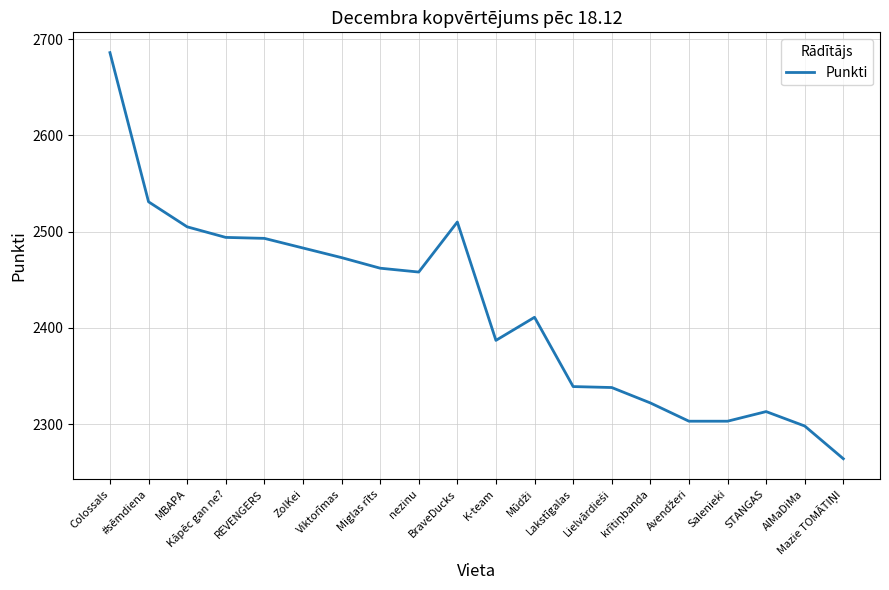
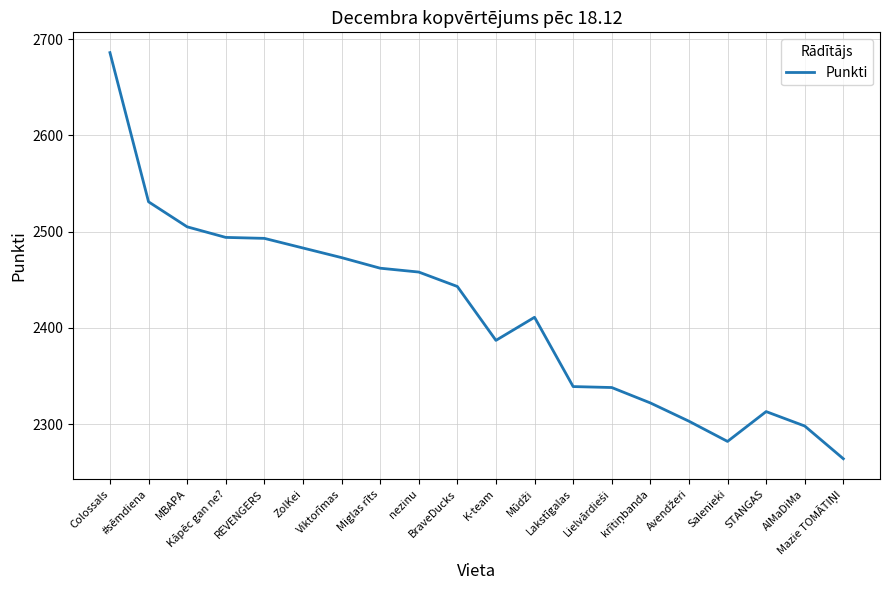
  {
    "Colossals": 2690,
    "#sēmdiena": 2530,
    "MBAPA": 2510,
    "Kāpēc gan ne?": 2490,
    "REVENGERS": 2490,
    "ZolKei": 2480,
    "Viktorīmas": 2470,
    "Miglas rīts": 2460,
    "nezinu": 2460,
-   "BraveDucks": 2510,
+   "BraveDucks": 2440,
    "K-team": 2390,
    "Mūdži": 2410,
    "Lakstīgalas": 2340,
    "Lielvārdieši": 2340,
    "krītiņbanda": 2320,
    "Avendžeri": 2300,
-   "Salenieki": 2300,
+   "Salenieki": 2280,
    "STANGAS": 2310,
    "AlMaDiMa": 2300,
    "Mazie TOMĀTIŅI": 2260
  }
